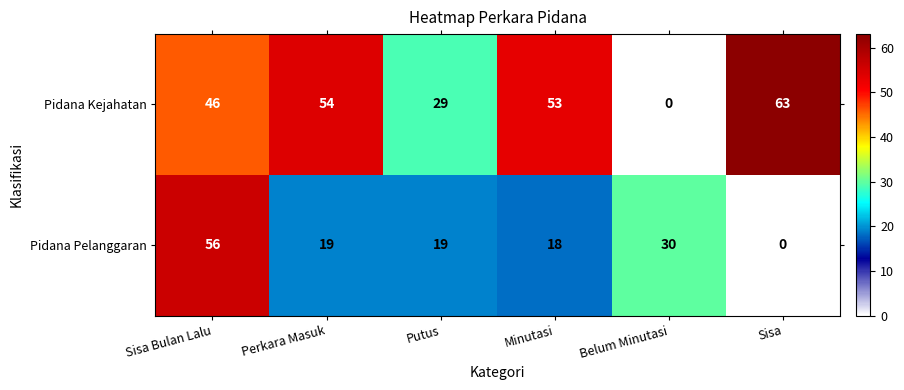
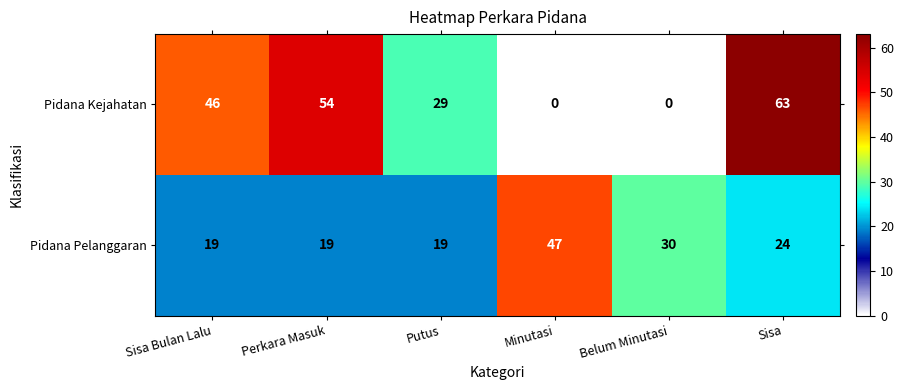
  {
    "Pidana Kejahatan": {
      "Sisa Bulan Lalu": 46,
      "Perkara Masuk": 54,
      "Putus": 29,
-     "Minutasi": 53,
+     "Minutasi": 0,
      "Belum Minutasi": 0,
      "Sisa": 63
    },
    "Pidana Pelanggaran": {
-     "Sisa Bulan Lalu": 56,
+     "Sisa Bulan Lalu": 19,
      "Perkara Masuk": 19,
      "Putus": 19,
-     "Minutasi": 18,
+     "Minutasi": 47,
      "Belum Minutasi": 30,
-     "Sisa": 0
+     "Sisa": 24
    }
  }
